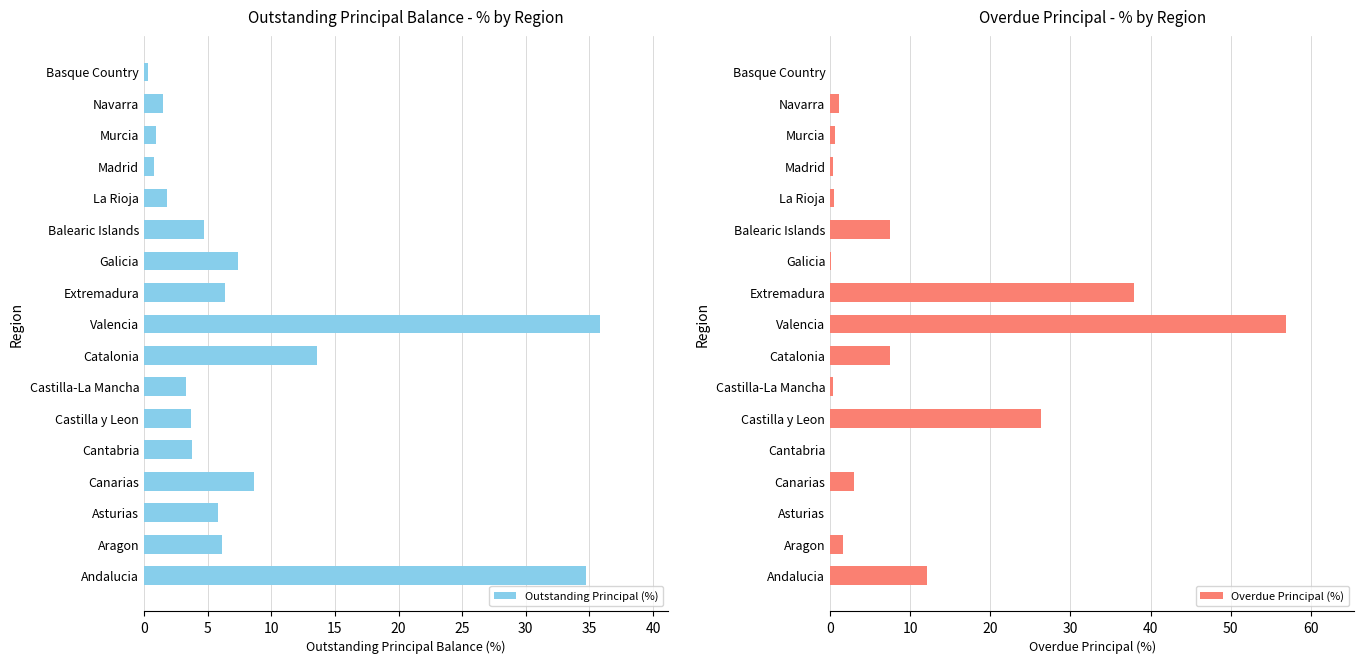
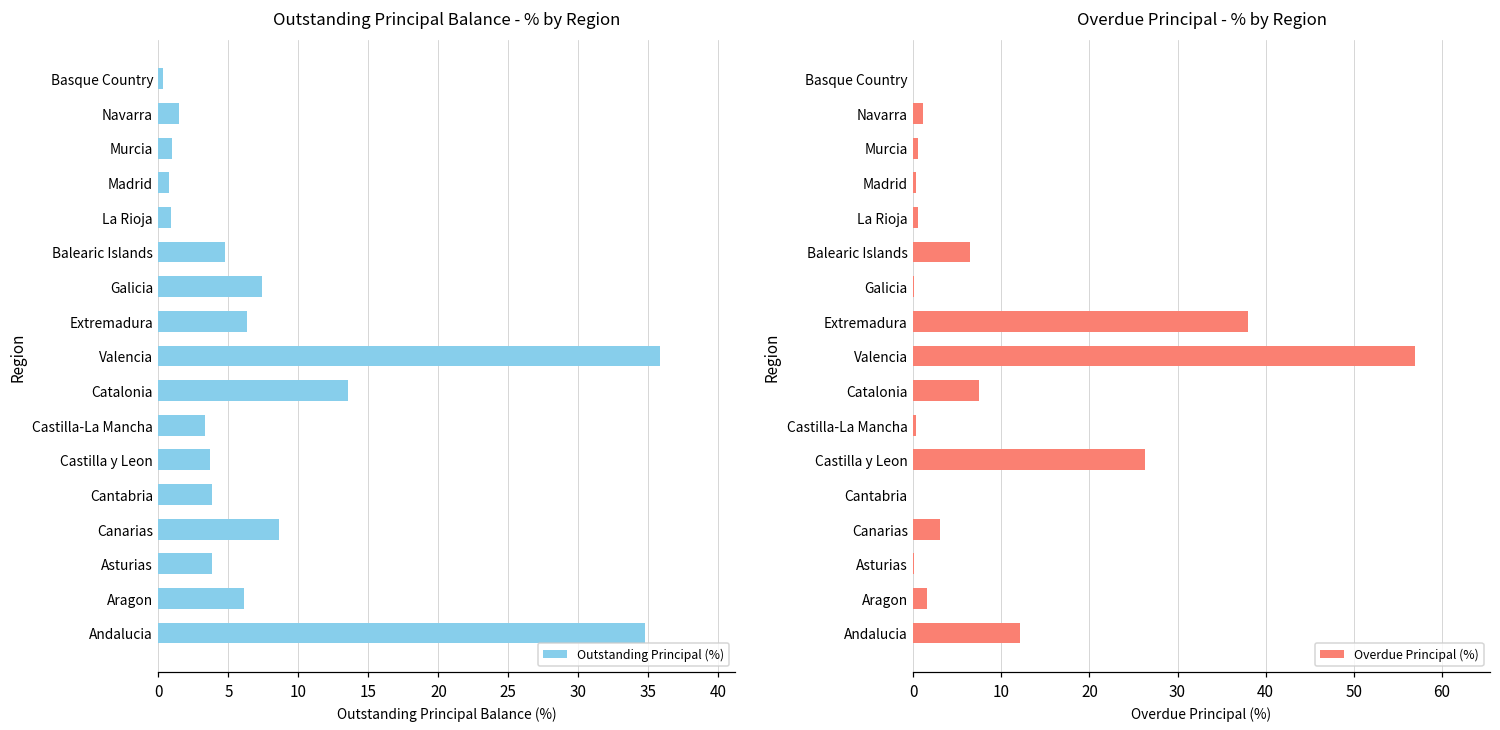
  {
    "Outstanding Principal Balance - % by Region": {
      "Basque Country": 0.3,
      "Navarra": 1.5,
      "Murcia": 1.0,
      "Madrid": 0.8,
-     "La Rioja": 1.8,
+     "La Rioja": 0.9,
      "Balearic Islands": 4.8,
      "Galicia": 7.4,
      "Extremadura": 6.3,
      "Valencia": 35.8,
      "Catalonia": 13.6,
      "Castilla-La Mancha": 3.3,
      "Castilla y Leon": 3.7,
      "Cantabria": 3.8,
      "Canarias": 8.6,
-     "Asturias": 5.9,
+     "Asturias": 3.8,
      "Aragon": 6.1,
      "Andalucia": 34.8
    },
    "Overdue Principal - % by Region": {
      "Basque Country": 0,
      "Navarra": 1,
      "Murcia": 1,
      "La Rioja": 1,
-     "Balearic Islands": 8,
+     "Balearic Islands": 6,
      "Extremadura": 38,
      "Valencia": 57,
      "Catalonia": 7,
      "Castilla-La Mancha": 0,
      "Castilla y Leon": 26,
      "Canarias": 3,
      "Aragon": 2,
      "Andalucia": 12
    }
  }
